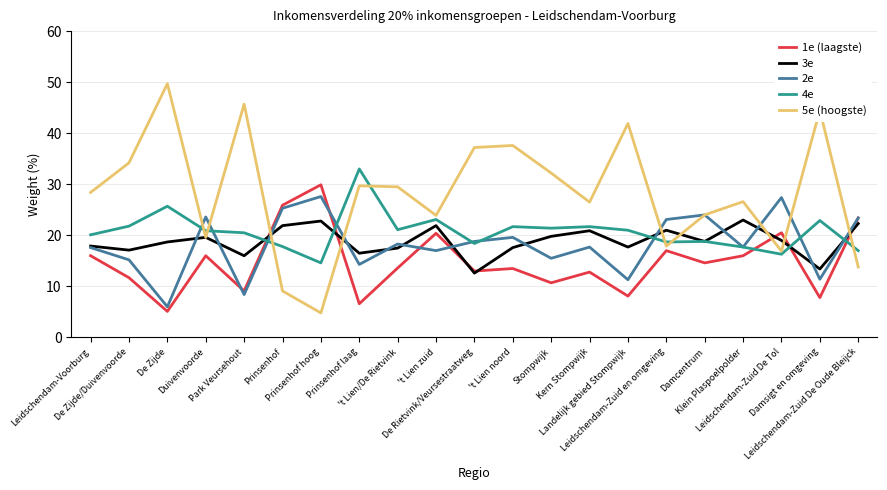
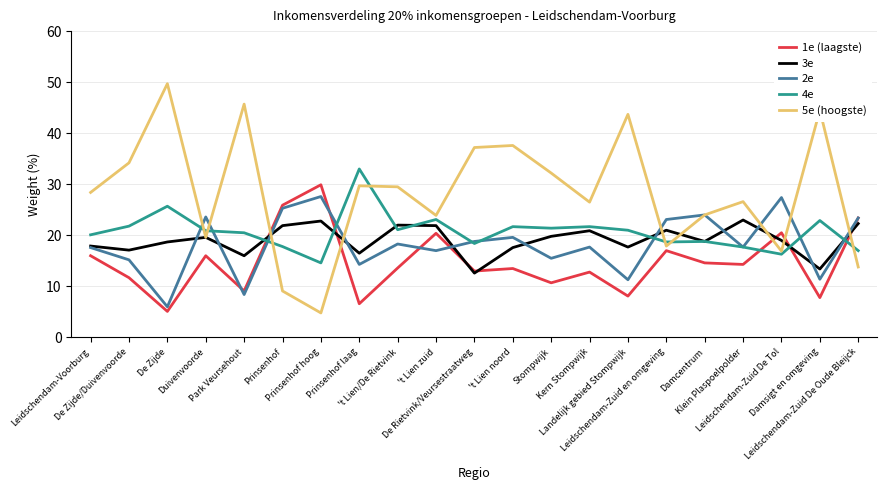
  {
    "1e (laagste)": {
      "Leidschendam-Voorburg": 16,
      "De Zijde/Duivenvoorde": 12,
      "De Zijde": 5,
      "Duivenvoorde": 16,
      "Park Veursehout": 9,
      "Prinsenhof": 26,
      "Prinsenhof hoog": 30,
      "Prinsenhof laag": 7,
      "'t Lien/De Rietvink": 14,
      "'t Lien zuid": 20,
      "'t Lien noord": 14,
      "Stompwijk": 11,
      "Kern Stompwijk": 13,
      "Landelijk gebied Stompwijk": 8,
      "Leidschendam-Zuid en omgeving": 17,
      "Damcentrum": 15,
-     "Klein Plaspoelpolder": 16,
+     "Klein Plaspoelpolder": 14,
      "Leidschendam-Zuid De Tol": 21,
      "Damsigt en omgeving": 8
    },
    "3e": {
      "De Zijde/Duivenvoorde": 17,
      "De Zijde": 19,
      "Park Veursehout": 16,
      "Prinsenhof": 22,
      "Prinsenhof hoog": 23,
      "Prinsenhof laag": 17,
-     "'t Lien/De Rietvink": 18,
+     "'t Lien/De Rietvink": 22,
      "'t Lien zuid": 22,
      "'t Lien noord": 18,
      "Stompwijk": 20,
      "Kern Stompwijk": 21,
      "Landelijk gebied Stompwijk": 18,
      "Leidschendam-Zuid en omgeving": 21,
      "Klein Plaspoelpolder": 23,
      "Leidschendam-Zuid De Tol": 19,
      "Damsigt en omgeving": 13,
      "Leidschendam-Zuid De Oude Bleijck": 22
    },
    "5e (hoogste)": {
      "Leidschendam-Voorburg": 28,
      "De Zijde/Duivenvoorde": 34,
      "De Zijde": 50,
      "Park Veursehout": 46,
      "Prinsenhof": 9,
      "Prinsenhof hoog": 5,
      "Prinsenhof laag": 30,
      "'t Lien/De Rietvink": 30,
      "'t Lien zuid": 24,
      "De Rietvink/Veursestraatweg": 37,
      "'t Lien noord": 38,
      "Stompwijk": 32,
      "Kern Stompwijk": 27,
-     "Landelijk gebied Stompwijk": 42,
+     "Landelijk gebied Stompwijk": 44,
      "Leidschendam-Zuid en omgeving": 18,
      "Klein Plaspoelpolder": 27,
      "Leidschendam-Zuid De Tol": 17,
      "Leidschendam-Zuid De Oude Bleijck": 14
    }
  }
